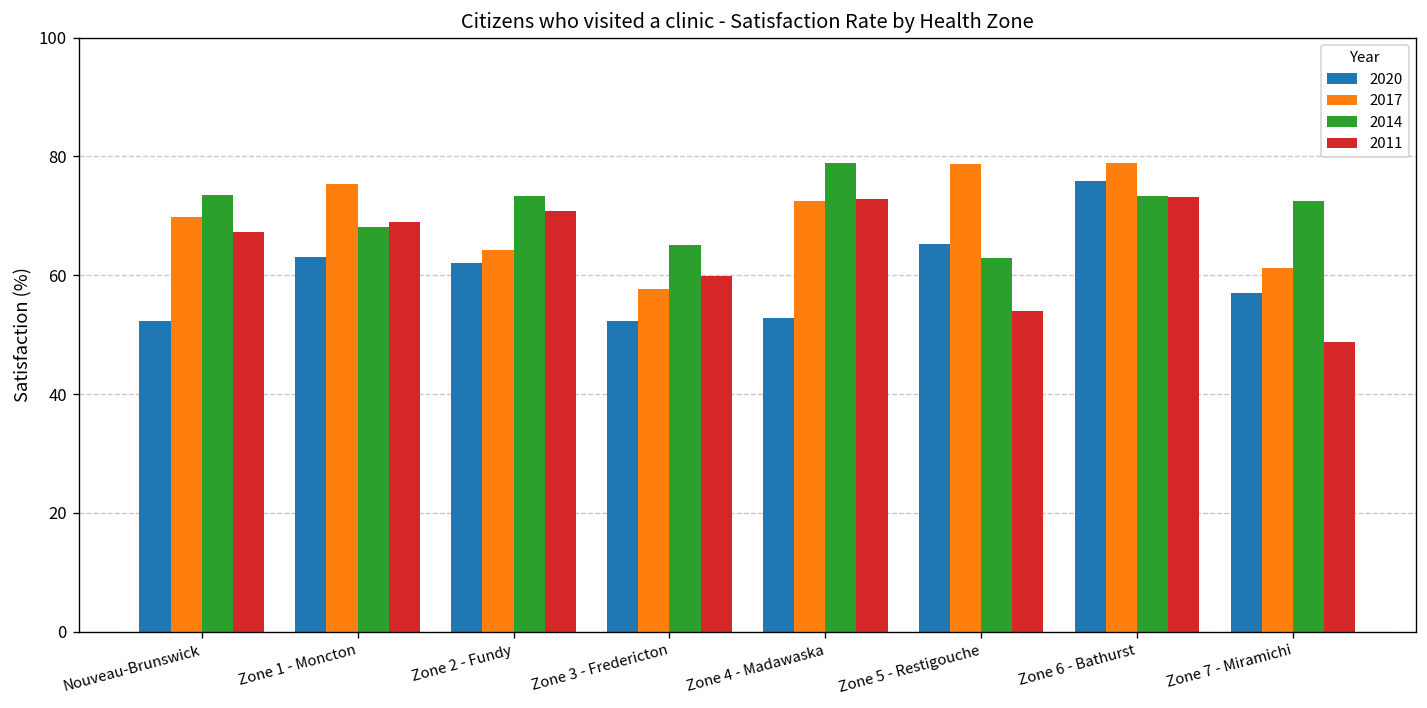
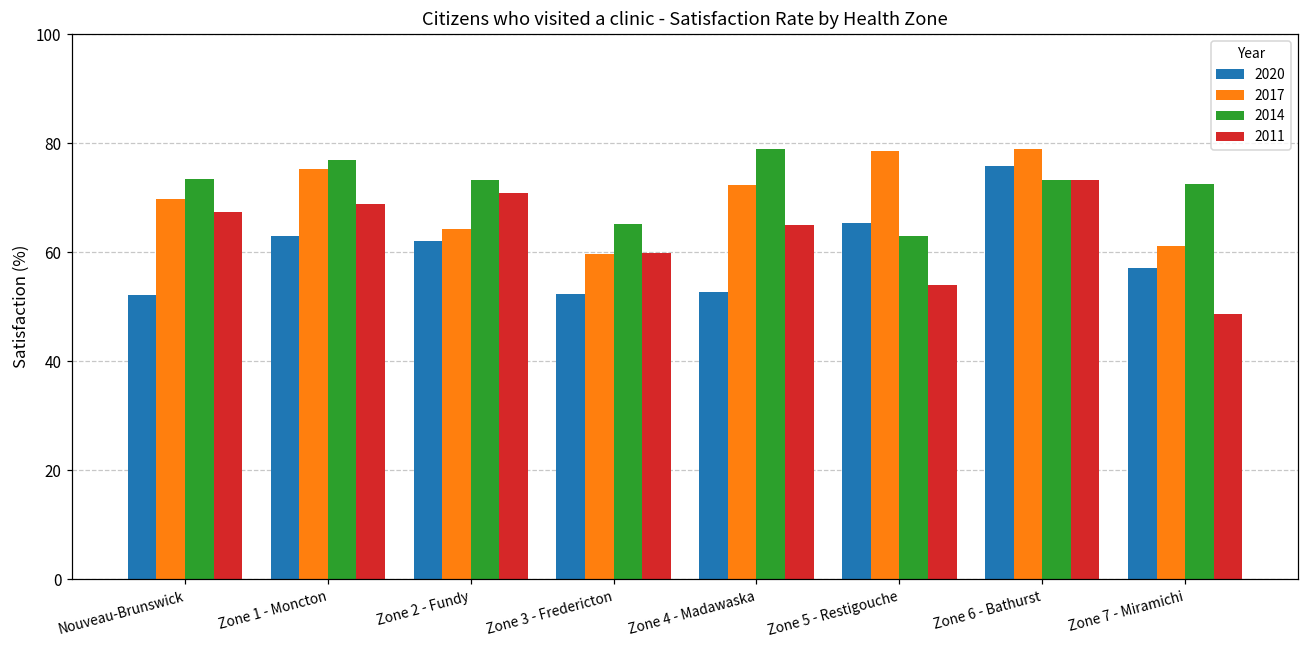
  {
    "2020": {
      "Nouveau-Brunswick": 52,
      "Zone 1 - Moncton": 63,
      "Zone 2 - Fundy": 62,
      "Zone 3 - Fredericton": 52,
      "Zone 4 - Madawaska": 53,
      "Zone 5 - Restigouche": 65,
      "Zone 6 - Bathurst": 76,
      "Zone 7 - Miramichi": 57
    },
    "2017": {
      "Nouveau-Brunswick": 70,
      "Zone 1 - Moncton": 75,
      "Zone 2 - Fundy": 64,
-     "Zone 3 - Fredericton": 58,
+     "Zone 3 - Fredericton": 60,
      "Zone 4 - Madawaska": 72,
      "Zone 5 - Restigouche": 79,
      "Zone 6 - Bathurst": 79,
      "Zone 7 - Miramichi": 61
    },
    "2014": {
      "Nouveau-Brunswick": 73,
-     "Zone 1 - Moncton": 68,
+     "Zone 1 - Moncton": 77,
      "Zone 2 - Fundy": 73,
      "Zone 3 - Fredericton": 65,
      "Zone 4 - Madawaska": 79,
      "Zone 5 - Restigouche": 63,
      "Zone 6 - Bathurst": 73,
      "Zone 7 - Miramichi": 73
    },
    "2011": {
      "Nouveau-Brunswick": 67,
      "Zone 1 - Moncton": 69,
      "Zone 2 - Fundy": 71,
      "Zone 3 - Fredericton": 60,
-     "Zone 4 - Madawaska": 73,
+     "Zone 4 - Madawaska": 65,
      "Zone 5 - Restigouche": 54,
      "Zone 6 - Bathurst": 73,
      "Zone 7 - Miramichi": 49
    }
  }
